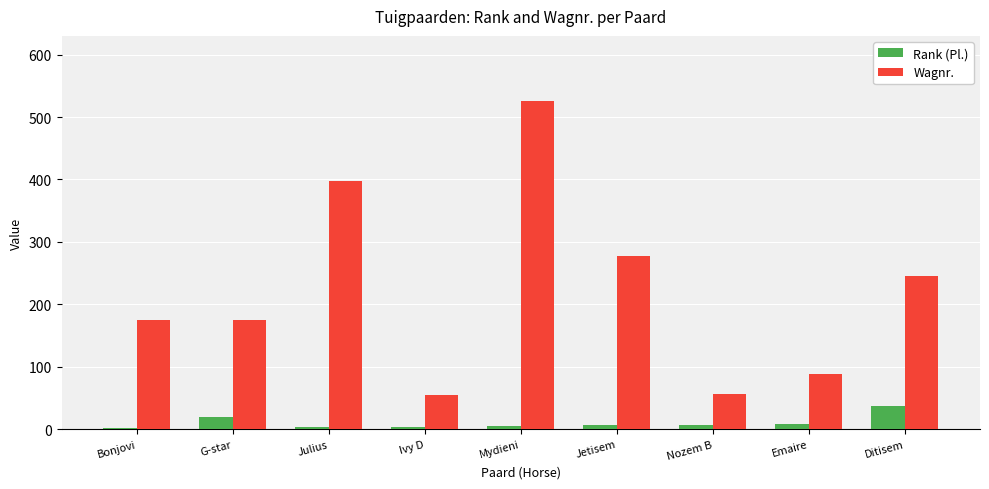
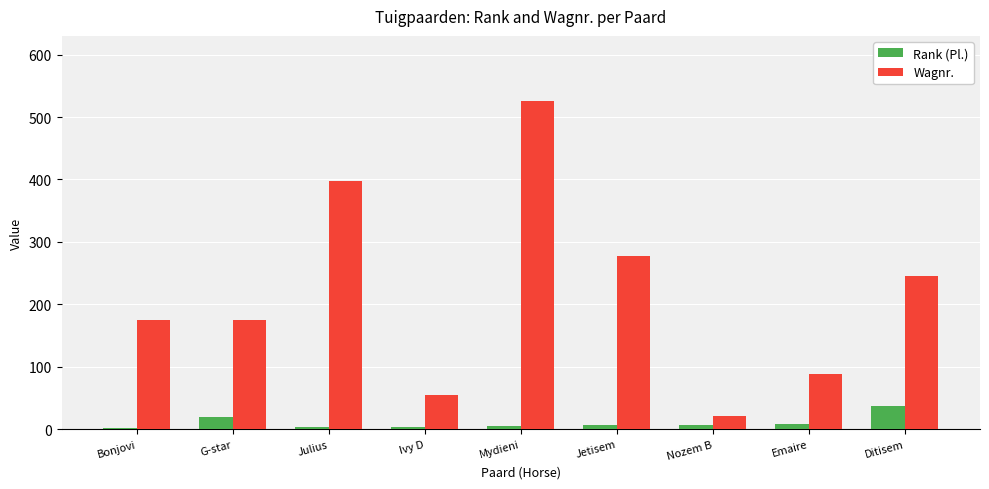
  {
    "Rank (Pl.)": {
      "G-star": 20,
      "Mydieni": 10,
      "Jetisem": 10,
      "Nozem B": 10,
      "Emaire": 10,
      "Ditisem": 40
    },
    "Wagnr.": {
      "Bonjovi": 180,
      "G-star": 180,
      "Julius": 400,
      "Ivy D": 50,
      "Mydieni": 530,
      "Jetisem": 280,
-     "Nozem B": 60,
+     "Nozem B": 20,
      "Emaire": 90,
      "Ditisem": 250
    }
  }
